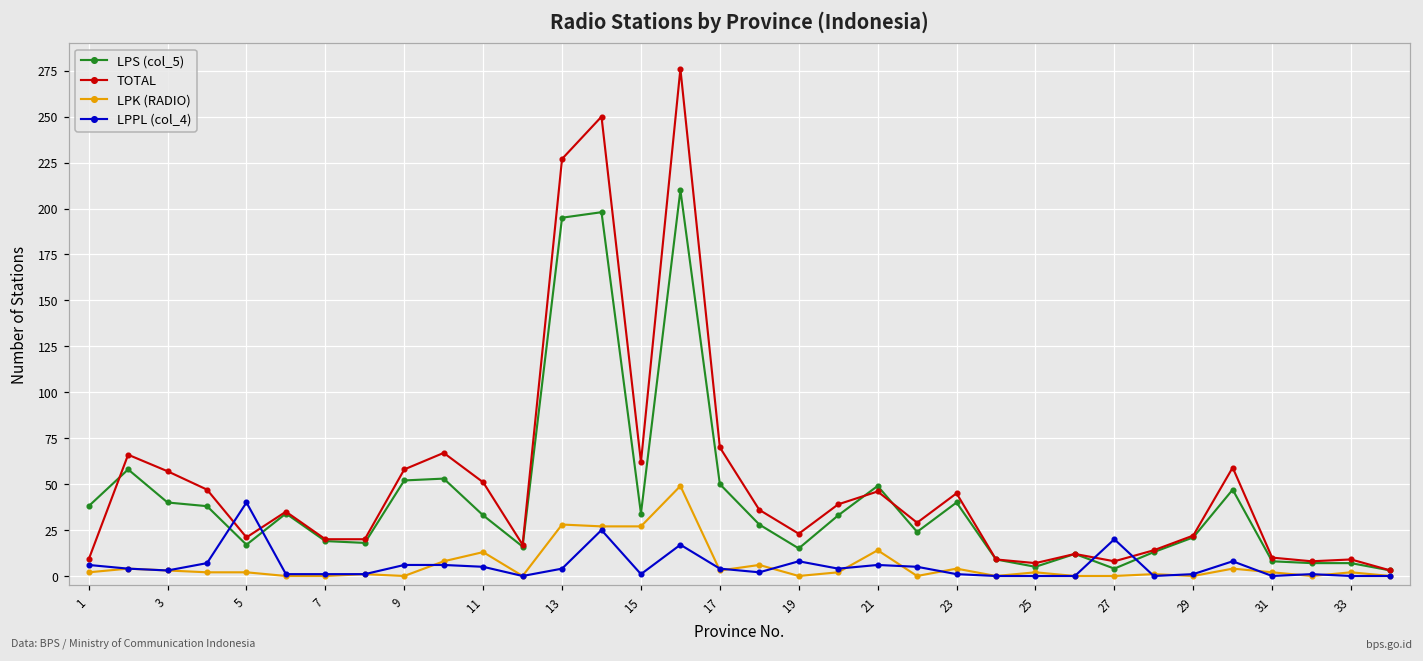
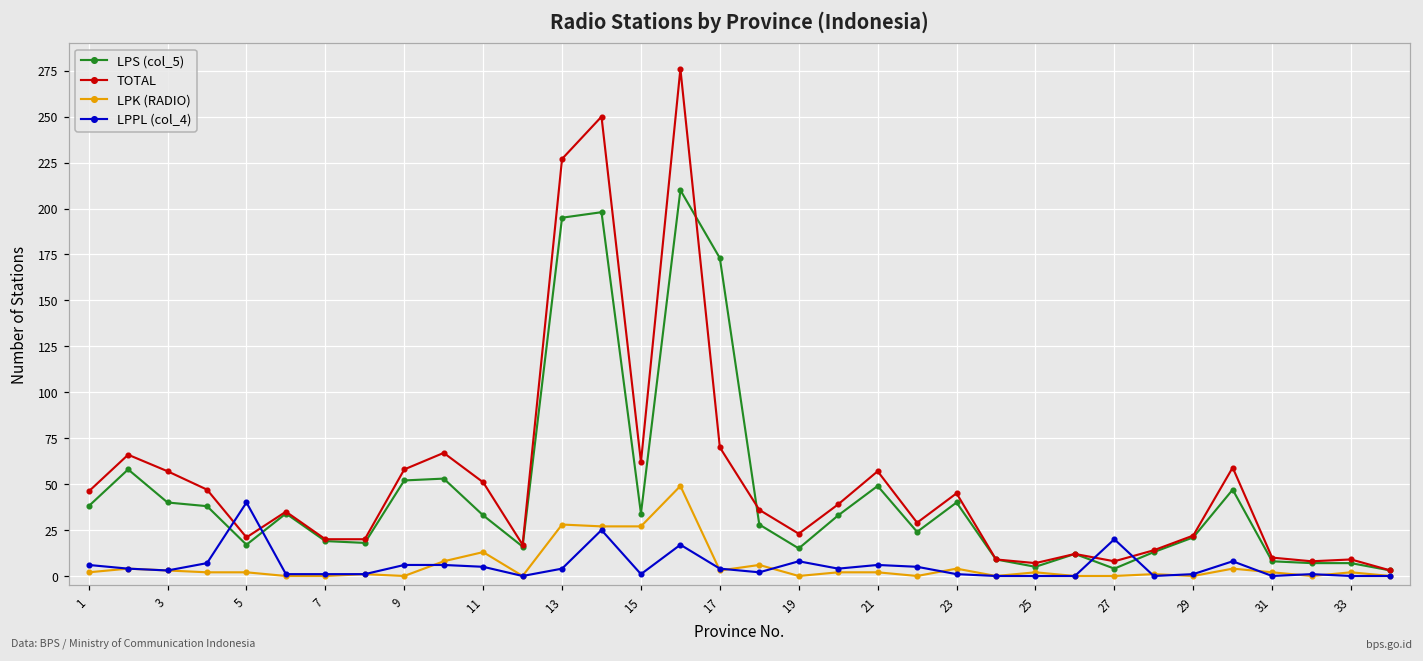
  {
    "LPS (col_5)": {
      "1": 38,
      "3": 40,
      "5": 17,
      "9": 52,
      "11": 33,
      "13": 195,
      "15": 34,
-     "17": 50,
+     "17": 173,
      "19": 15,
      "21": 49,
      "23": 40,
      "25": 5,
      "27": 4,
      "31": 8,
      "33": 7
    },
    "TOTAL": {
-     "1": 9,
+     "1": 46,
      "3": 57,
      "5": 21,
      "9": 58,
      "11": 51,
      "13": 227,
      "15": 62,
      "17": 70,
      "19": 23,
-     "21": 46,
+     "21": 57,
      "23": 45,
      "25": 7,
      "27": 8,
      "31": 10,
      "33": 9
    },
    "LPK (RADIO)": {
      "1": 2,
      "5": 2,
      "9": 0,
      "11": 13,
      "13": 28,
      "15": 27,
      "19": 0,
-     "21": 14,
+     "21": 2,
      "23": 4,
      "25": 2,
      "27": 0,
      "31": 2,
      "33": 2
    },
    "LPPL (col_4)": {
      "1": 6,
      "5": 40,
      "9": 6,
      "11": 5,
      "13": 4,
      "15": 1,
      "19": 8,
      "21": 6,
      "23": 1,
      "25": 0,
      "27": 20,
      "31": 0,
      "33": 0
    }
  }
